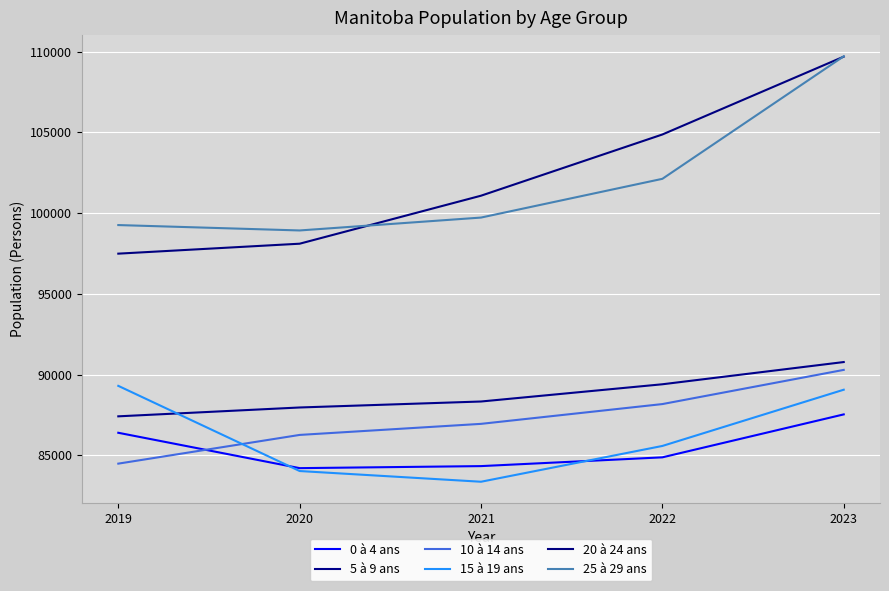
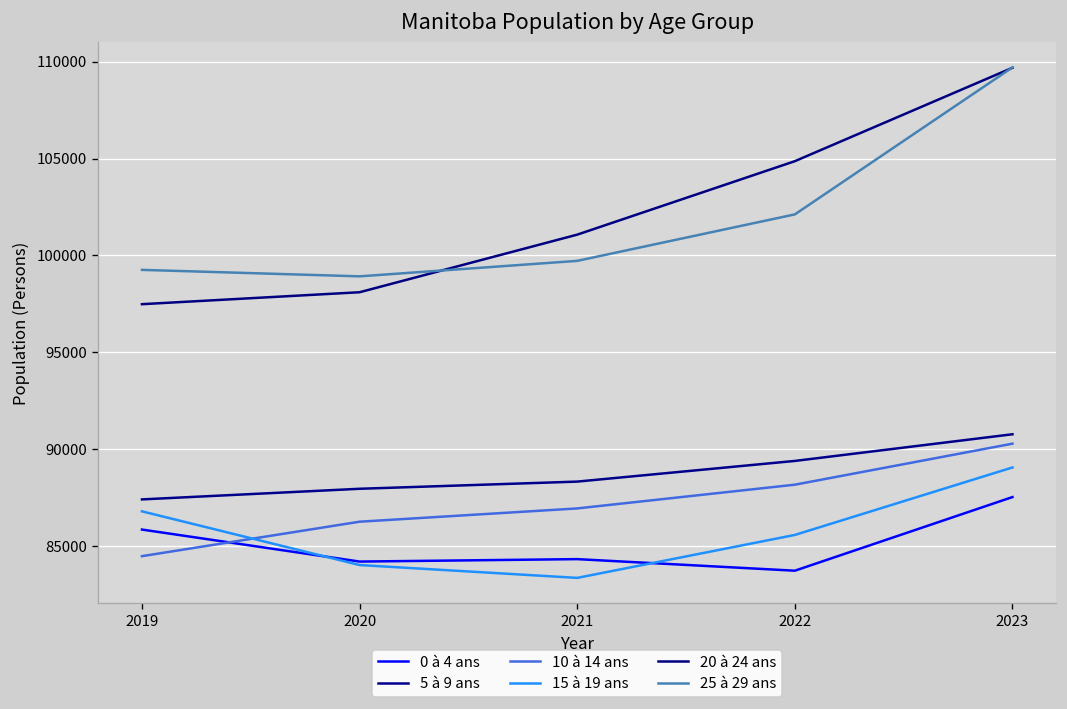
  {
    "0 à 4 ans": {
-     "2019": 86400,
+     "2019": 85900,
      "2020": 84200,
      "2021": 84300,
-     "2022": 84900,
+     "2022": 83700,
      "2023": 87500
    },
    "15 à 19 ans": {
-     "2019": 89300,
+     "2019": 86800,
      "2020": 84000,
      "2021": 83400,
      "2022": 85600,
      "2023": 89100
    }
  }
